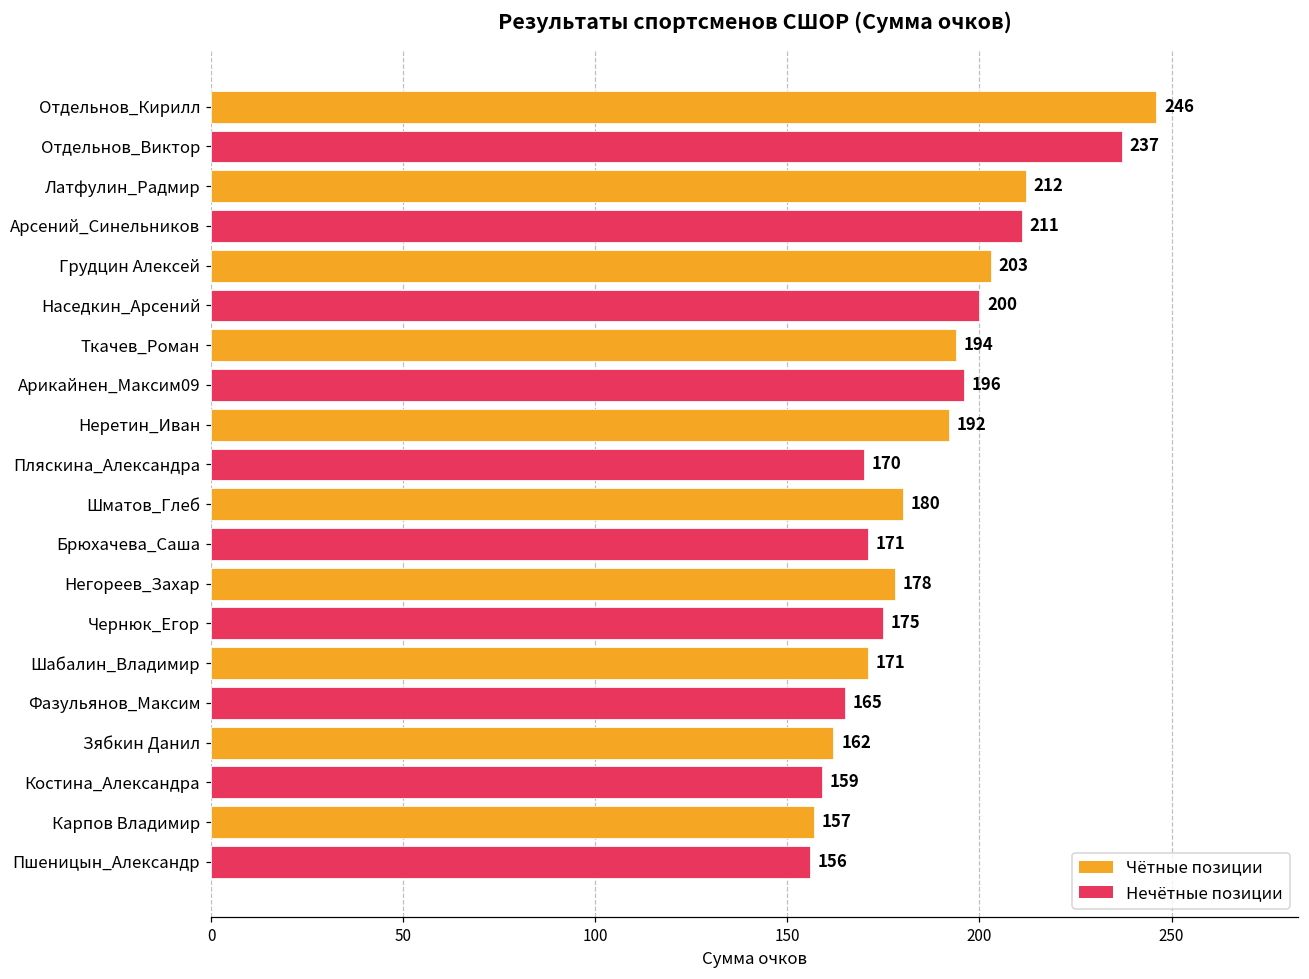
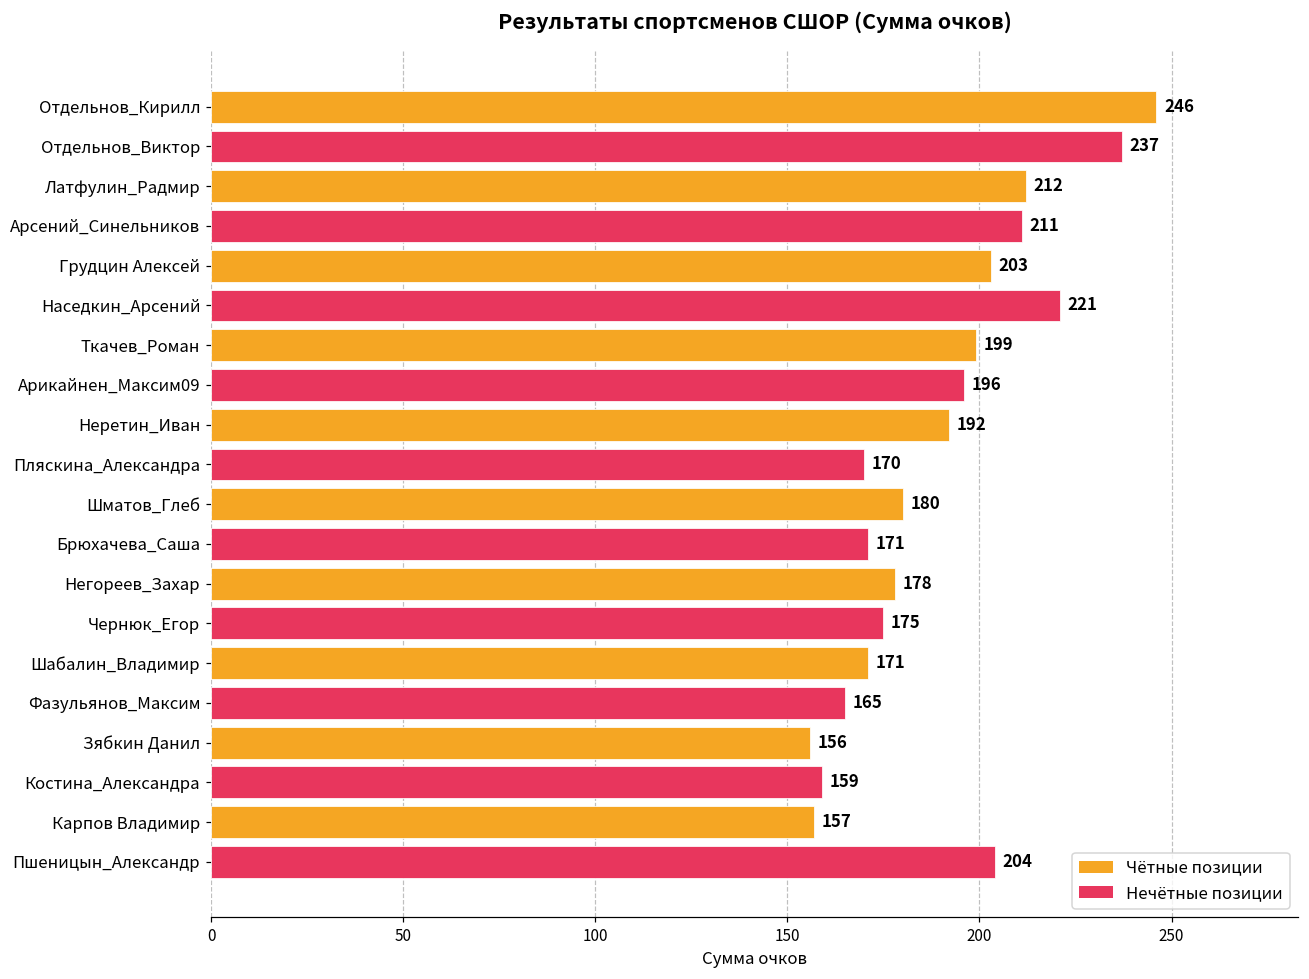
  {
    "Отдельнов_Кирилл": 246,
    "Отдельнов_Виктор": 237,
    "Латфулин_Радмир": 212,
    "Арсений_Синельников": 211,
    "Грудцин Алексей": 203,
-   "Наседкин_Арсений": 200,
-   "Ткачев_Роман": 194,
+   "Наседкин_Арсений": 221,
+   "Ткачев_Роман": 199,
    "Арикайнен_Максим09": 196,
    "Неретин_Иван": 192,
    "Пляскина_Александра": 170,
    "Шматов_Глеб": 180,
    "Брюхачева_Саша": 171,
    "Негореев_Захар": 178,
    "Чернюк_Егор": 175,
    "Шабалин_Владимир": 171,
    "Фазульянов_Максим": 165,
-   "Зябкин Данил": 162,
+   "Зябкин Данил": 156,
    "Костина_Александра": 159,
    "Карпов Владимир": 157,
-   "Пшеницын_Александр": 156
+   "Пшеницын_Александр": 204
  }
